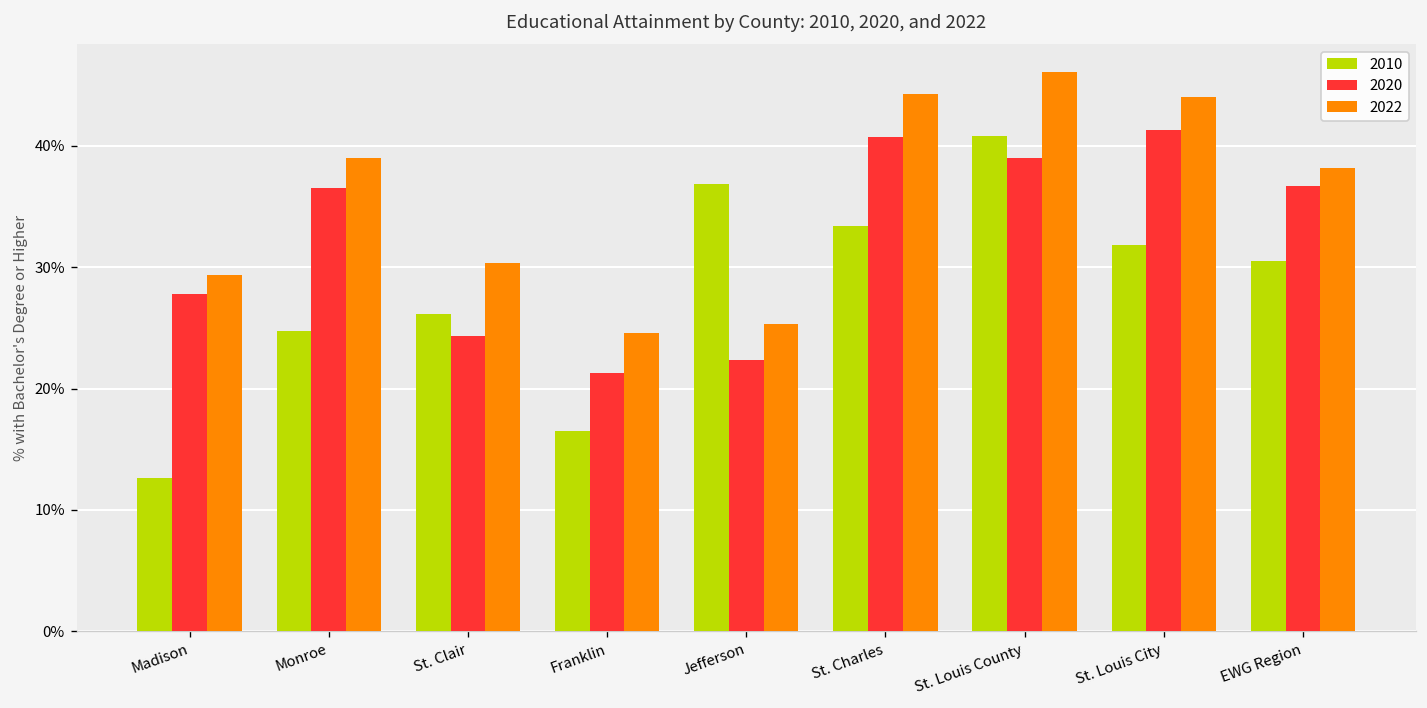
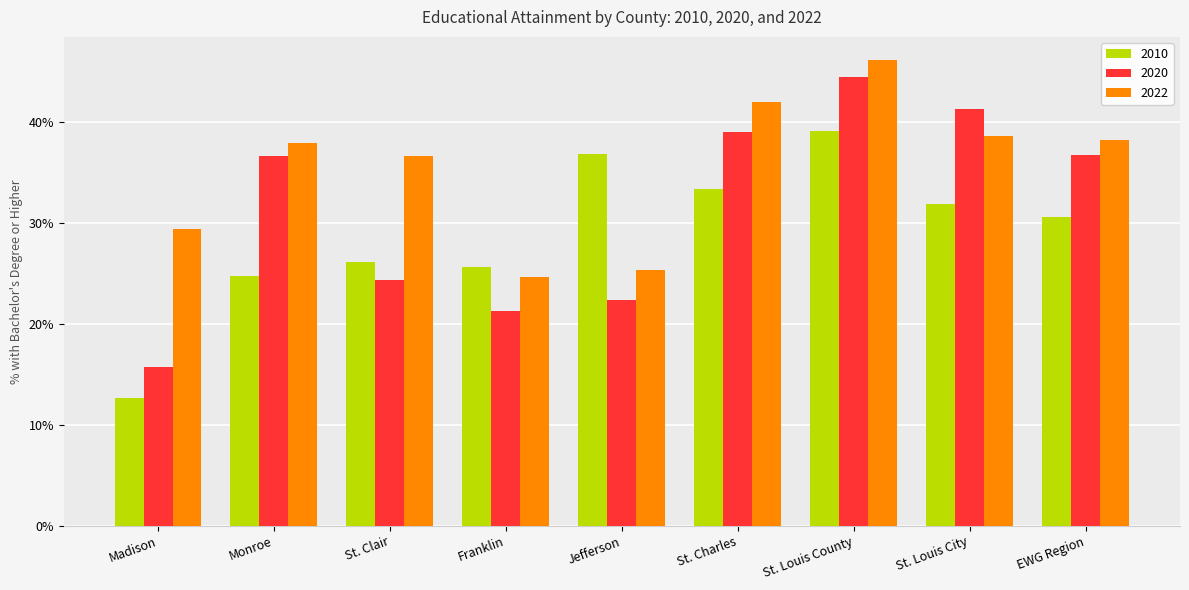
  {
    "2010": {
      "Madison": "12.6%",
      "Monroe": "24.7%",
      "St. Clair": "26.1%",
-     "Franklin": "16.5%",
+     "Franklin": "25.6%",
      "Jefferson": "36.8%",
      "St. Charles": "33.4%",
-     "St. Louis County": "40.8%",
+     "St. Louis County": "39.1%",
      "St. Louis City": "31.9%",
      "EWG Region": "30.5%"
    },
    "2020": {
-     "Madison": "27.8%",
+     "Madison": "15.7%",
      "Monroe": "36.6%",
      "St. Clair": "24.3%",
      "Franklin": "21.3%",
      "Jefferson": "22.3%",
-     "St. Charles": "40.8%",
-     "St. Louis County": "39.0%",
+     "St. Charles": "39.0%",
+     "St. Louis County": "44.4%",
      "St. Louis City": "41.3%",
      "EWG Region": "36.7%"
    },
    "2022": {
      "Madison": "29.4%",
-     "Monroe": "39.0%",
-     "St. Clair": "30.4%",
+     "Monroe": "37.9%",
+     "St. Clair": "36.6%",
      "Franklin": "24.6%",
      "Jefferson": "25.3%",
-     "St. Charles": "44.3%",
+     "St. Charles": "42.0%",
      "St. Louis County": "46.1%",
-     "St. Louis City": "44.0%",
+     "St. Louis City": "38.6%",
      "EWG Region": "38.2%"
    }
  }
